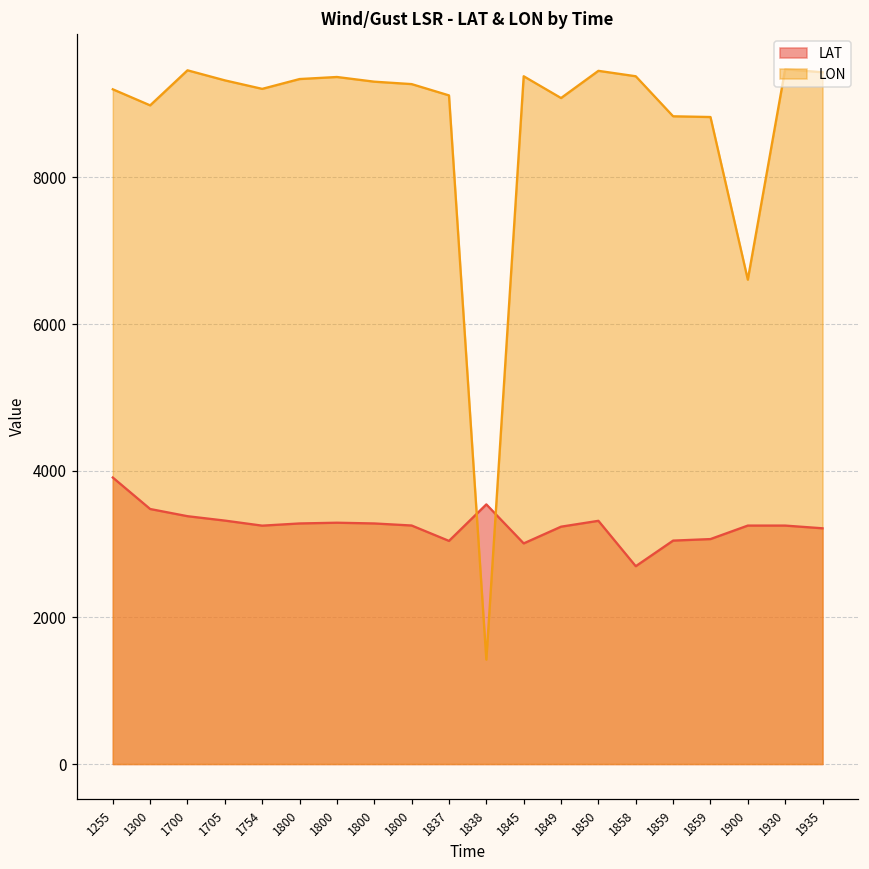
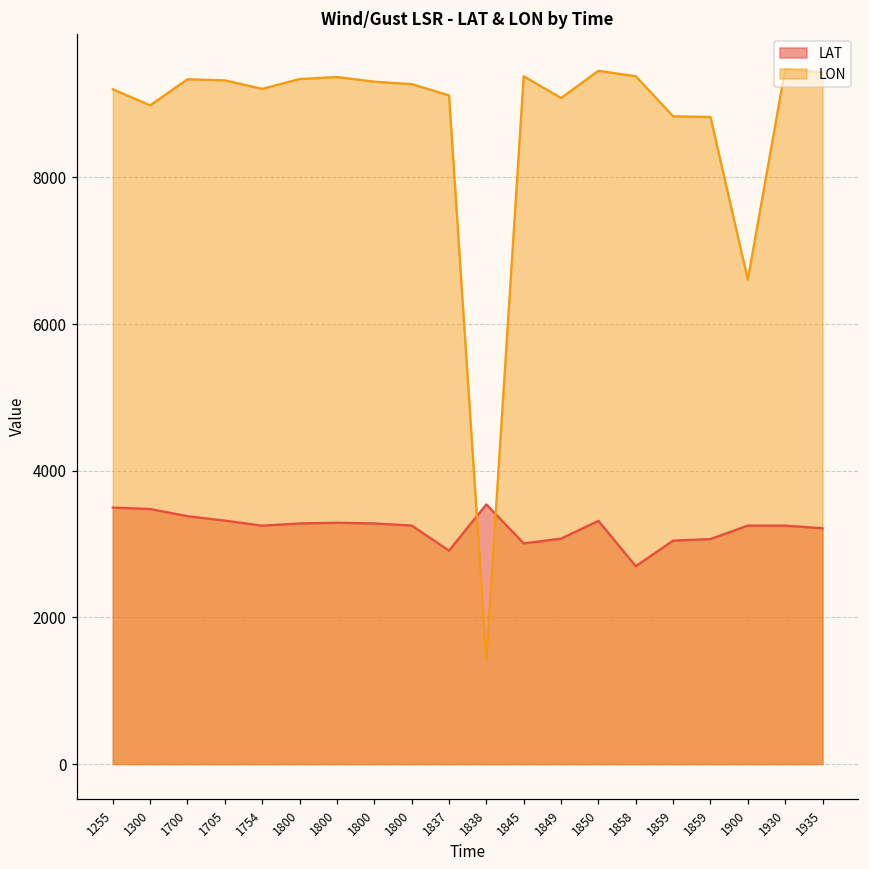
  {
    "LAT": {
-     "1255": 3900,
+     "1255": 3500,
      "1300": 3500,
      "1700": 3400,
      "1705": 3300,
      "1754": 3300,
-     "1837": 3000,
+     "1837": 2900,
      "1838": 3500,
      "1845": 3000,
-     "1849": 3200,
+     "1849": 3100,
      "1850": 3300,
      "1858": 2700,
      "1900": 3300,
      "1930": 3300,
      "1935": 3200
    },
    "LON": {
      "1255": 9200,
      "1300": 9000,
-     "1700": 9500,
+     "1700": 9300,
      "1705": 9300,
      "1754": 9200,
      "1837": 9100,
      "1838": 1400,
      "1845": 9400,
      "1849": 9100,
      "1850": 9500,
      "1858": 9400,
      "1900": 6600
    }
  }
